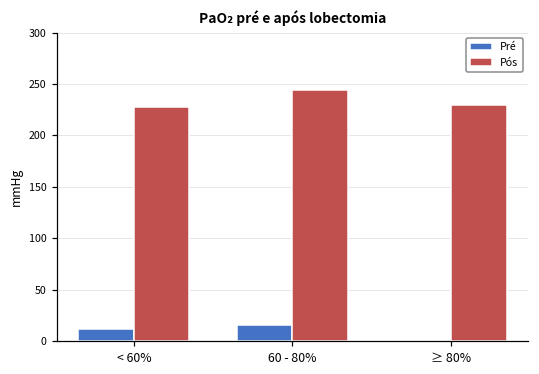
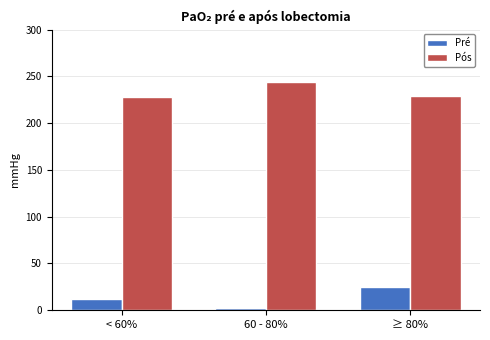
  {
    "Pré": {
      "< 60%": 10,
-     "60 - 80%": 20,
-     "≥ 80%": 0
+     "60 - 80%": 0,
+     "≥ 80%": 20
    },
    "Pós": {
      "< 60%": 230,
      "60 - 80%": 240,
      "≥ 80%": 230
    }
  }
